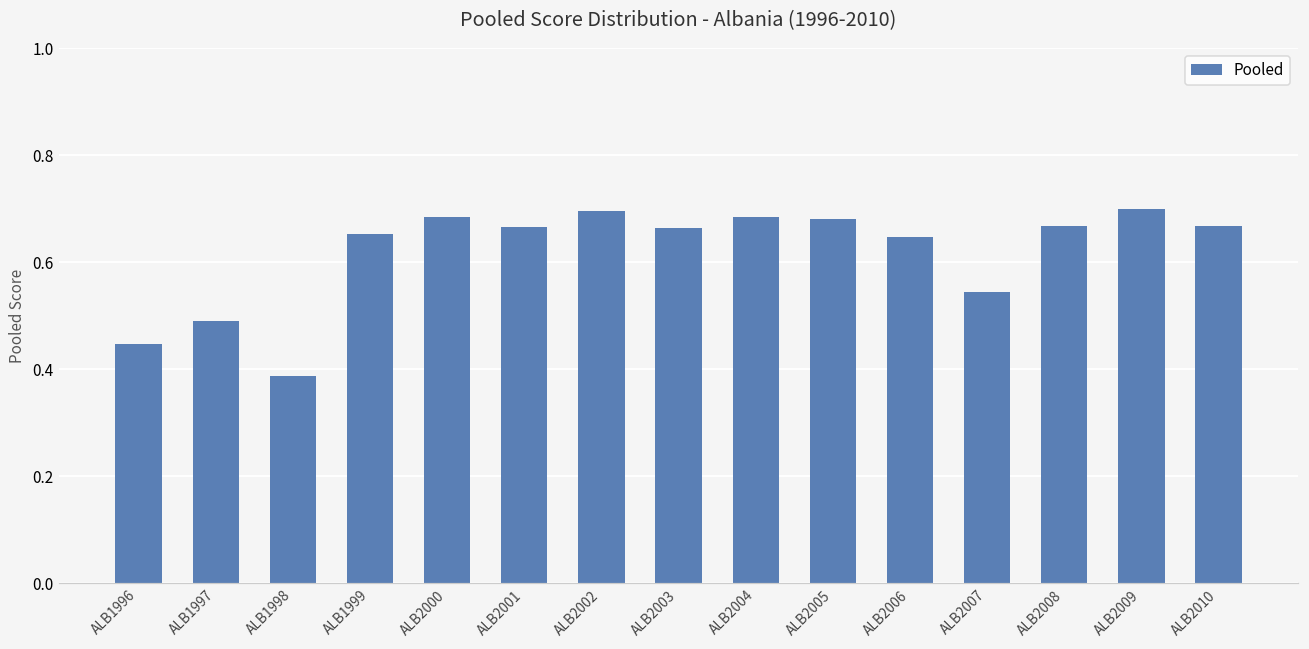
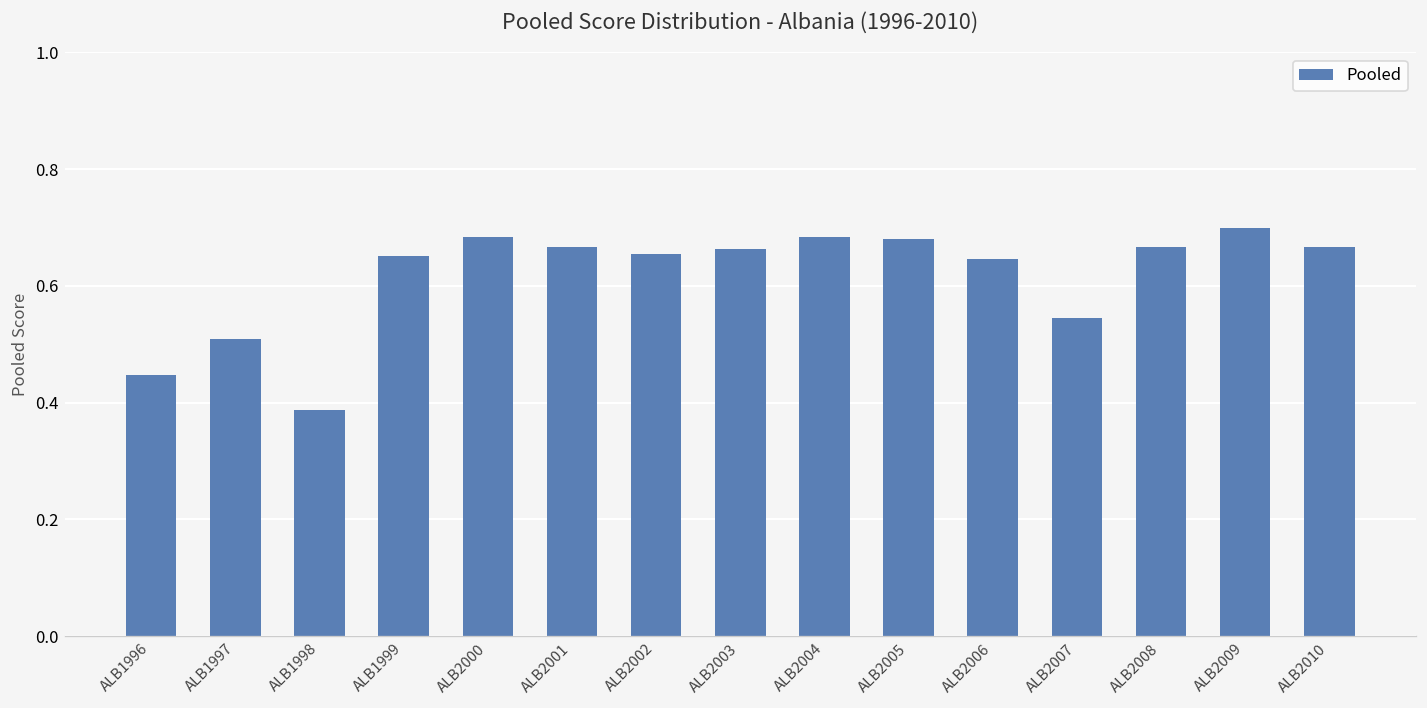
  {
    "ALB1996": 0.45,
-   "ALB1997": 0.49,
+   "ALB1997": 0.51,
    "ALB1998": 0.39,
    "ALB1999": 0.65,
    "ALB2000": 0.68,
    "ALB2001": 0.67,
-   "ALB2002": 0.70,
+   "ALB2002": 0.65,
    "ALB2003": 0.66,
    "ALB2004": 0.68,
    "ALB2005": 0.68,
    "ALB2006": 0.65,
    "ALB2007": 0.54,
    "ALB2008": 0.67,
    "ALB2009": 0.70,
    "ALB2010": 0.67
  }
